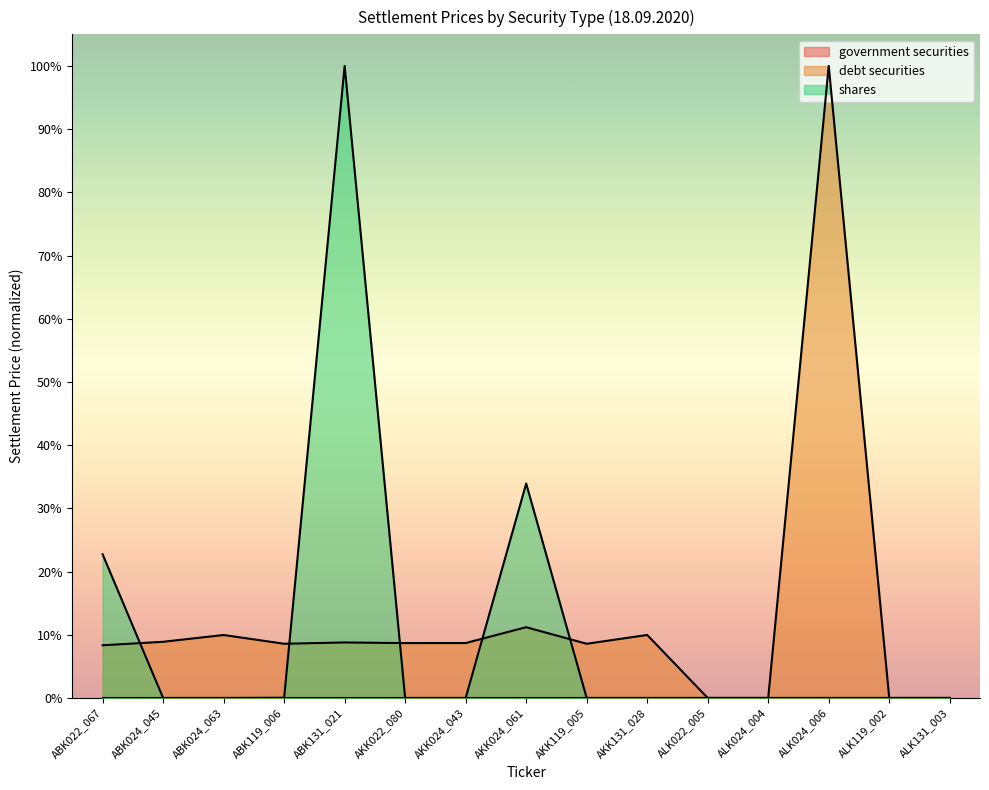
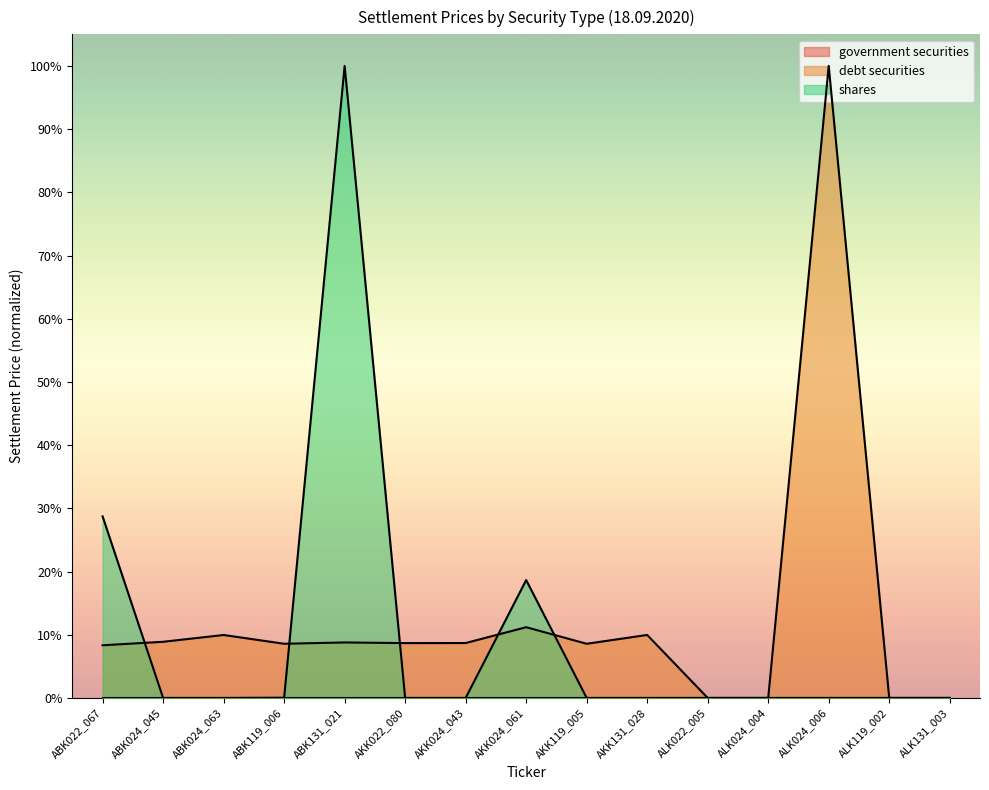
  {
    "shares": {
-     "ABK022_067": "23%",
+     "ABK022_067": "29%",
      "ABK131_021": "100%",
-     "AKK024_061": "34%"
+     "AKK024_061": "19%"
    }
  }
